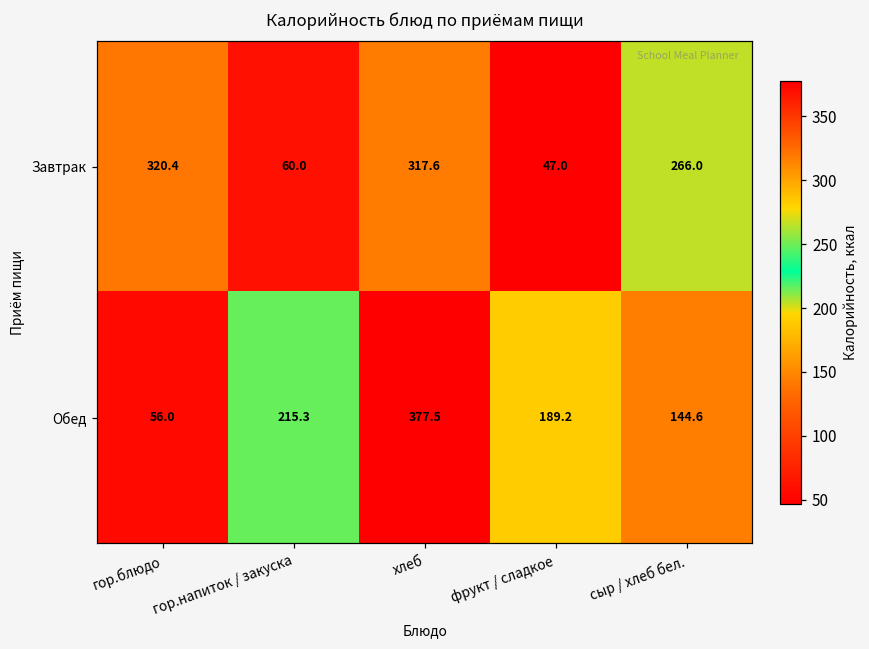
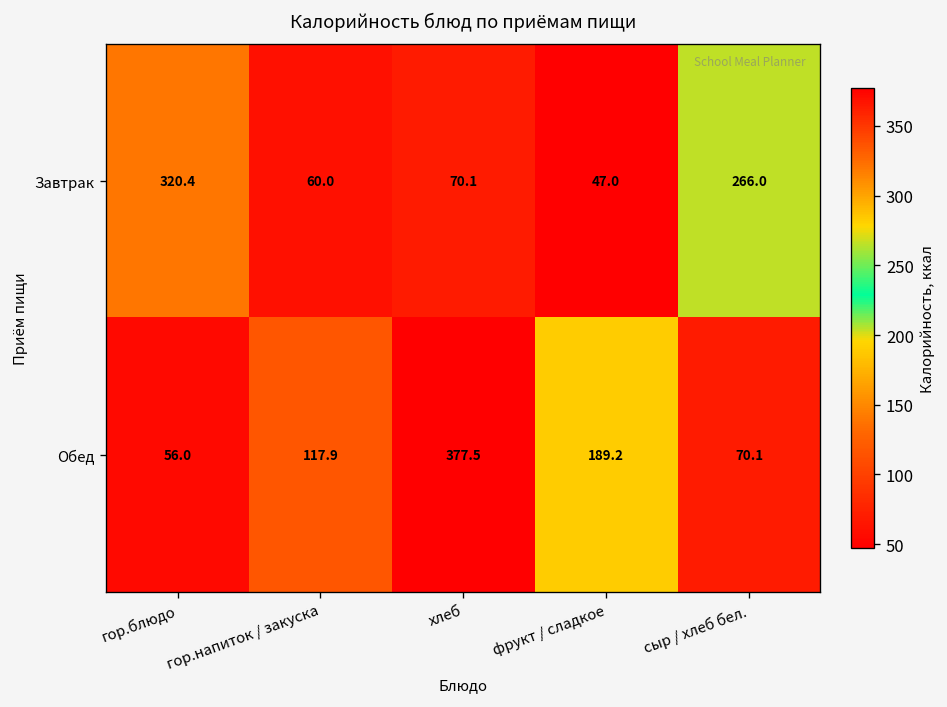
  {
    "Завтрак": {
      "гор.блюдо": 320.4,
      "гор.напиток / закуска": 60.0,
-     "хлеб": 317.6,
+     "хлеб": 70.1,
      "фрукт / сладкое": 47.0
    },
    "Обед": {
      "гор.блюдо": 56.0,
-     "гор.напиток / закуска": 215.3,
+     "гор.напиток / закуска": 117.9,
      "хлеб": 377.5,
      "фрукт / сладкое": 189.2,
-     "сыр / хлеб бел.": 144.6
+     "сыр / хлеб бел.": 70.1
    }
  }
